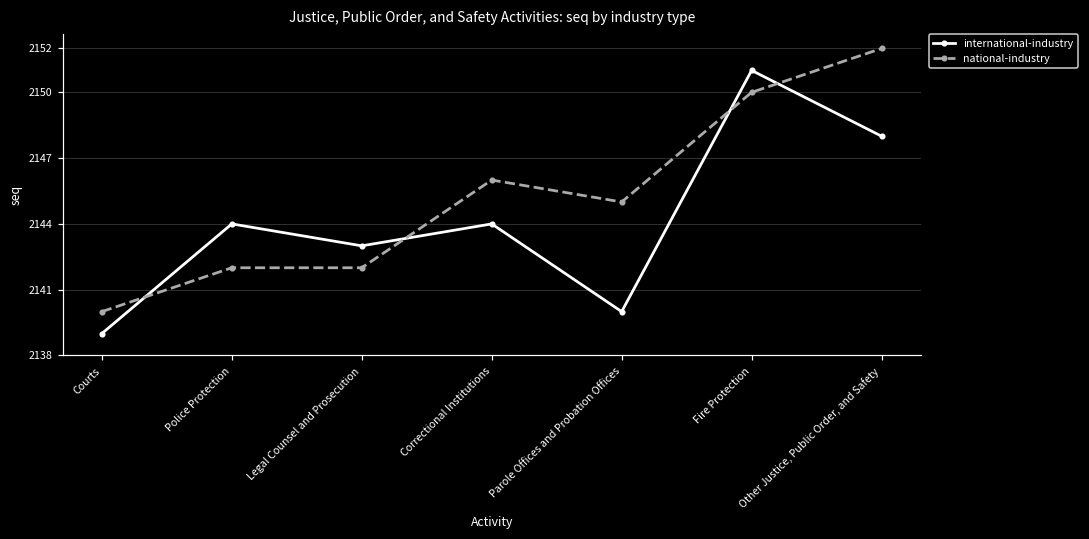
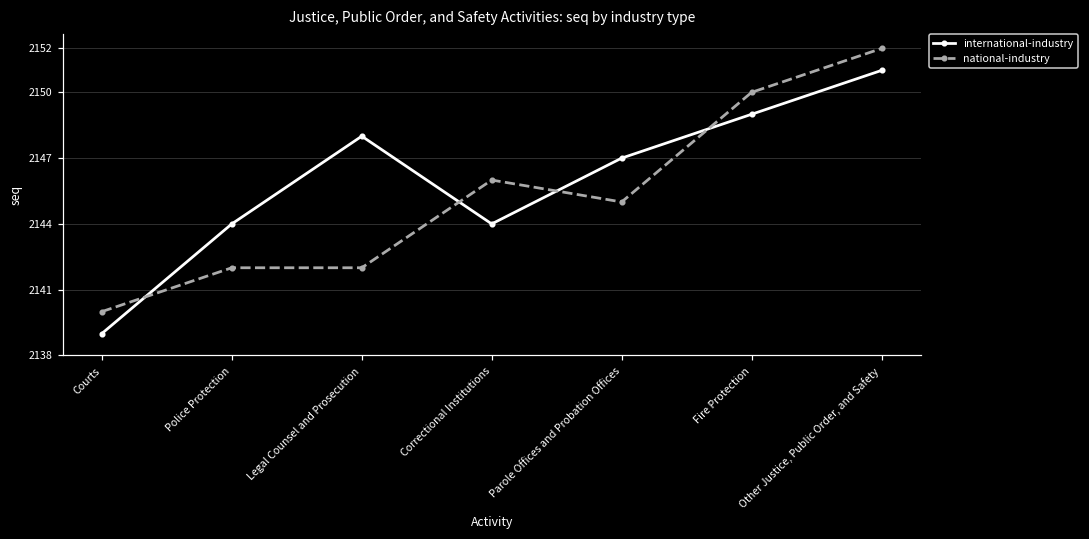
  {
    "international-industry": {
      "Courts": 2139,
      "Police Protection": 2144,
-     "Legal Counsel and Prosecution": 2143,
+     "Legal Counsel and Prosecution": 2148,
      "Correctional Institutions": 2144,
-     "Parole Offices and Probation Offices": 2140,
-     "Fire Protection": 2151,
-     "Other Justice, Public Order, and Safety": 2148
+     "Parole Offices and Probation Offices": 2147,
+     "Fire Protection": 2149,
+     "Other Justice, Public Order, and Safety": 2151
    },
    "national-industry": {
      "Courts": 2140,
      "Police Protection": 2142,
      "Legal Counsel and Prosecution": 2142,
      "Correctional Institutions": 2146,
      "Parole Offices and Probation Offices": 2145,
      "Fire Protection": 2150,
      "Other Justice, Public Order, and Safety": 2152
    }
  }
